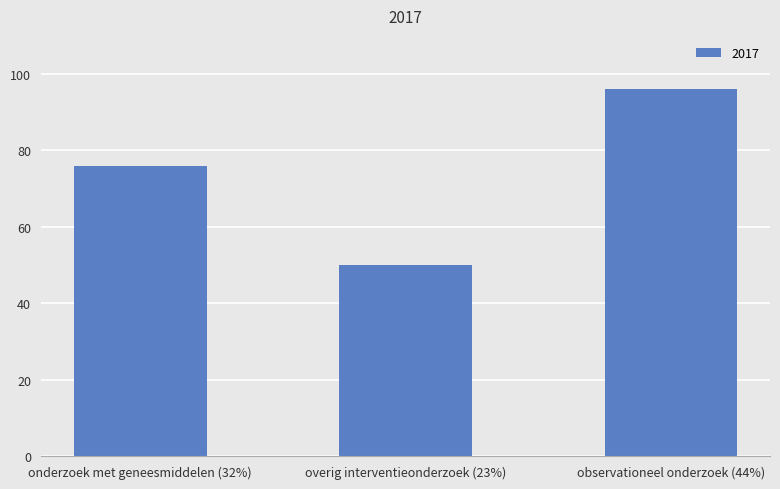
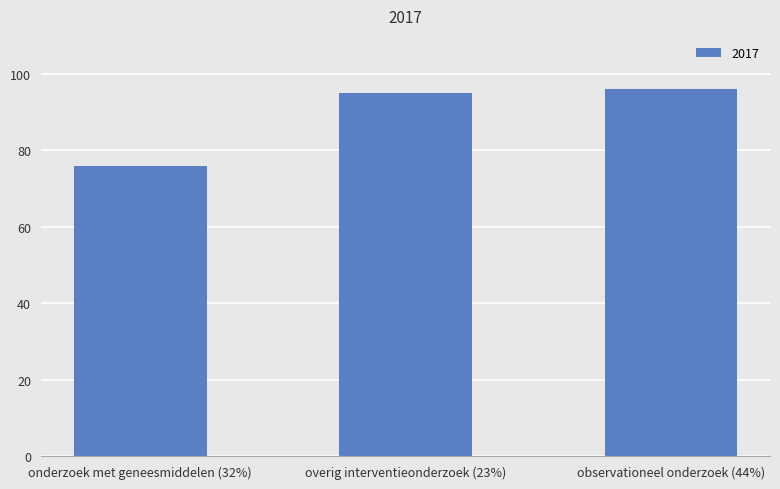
  {
    "onderzoek met geneesmiddelen (32%)": 76,
-   "overig interventieonderzoek (23%)": 50,
+   "overig interventieonderzoek (23%)": 95,
    "observationeel onderzoek (44%)": 96
  }
